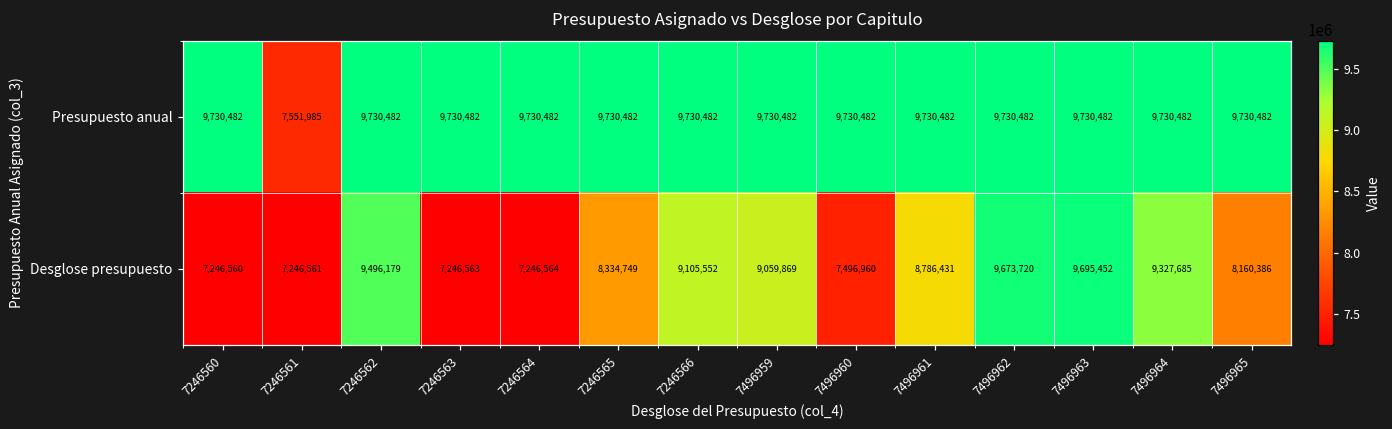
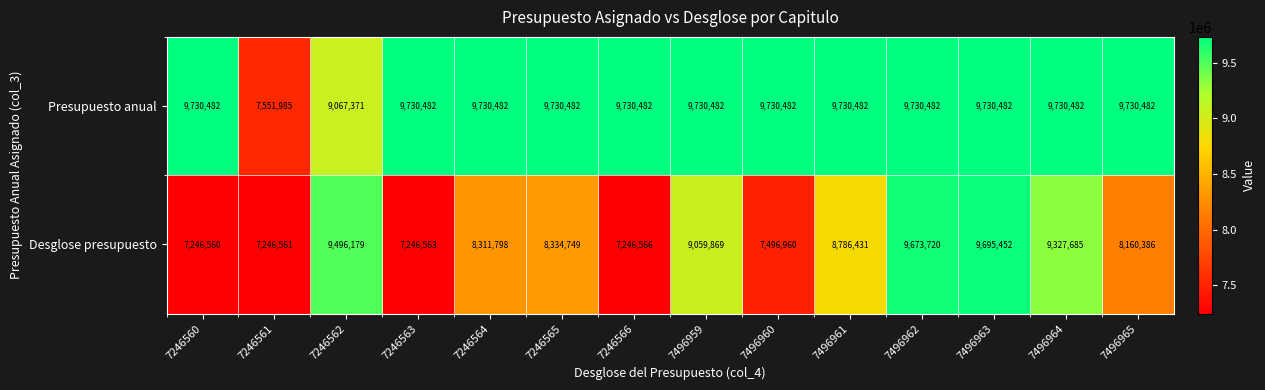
  {
    "Presupuesto anual": {
      "7246560": "9,730,482",
      "7246561": "7,551,985",
-     "7246562": "9,730,482",
+     "7246562": "9,067,371",
      "7246563": "9,730,482",
      "7246564": "9,730,482",
      "7246565": "9,730,482",
      "7246566": "9,730,482",
      "7496959": "9,730,482",
      "7496960": "9,730,482",
      "7496961": "9,730,482",
      "7496962": "9,730,482",
      "7496963": "9,730,482",
      "7496964": "9,730,482",
      "7496965": "9,730,482"
    },
    "Desglose presupuesto": {
      "7246560": "7,246,560",
      "7246561": "7,246,561",
      "7246562": "9,496,179",
      "7246563": "7,246,563",
-     "7246564": "7,246,564",
+     "7246564": "8,311,798",
      "7246565": "8,334,749",
-     "7246566": "9,105,552",
+     "7246566": "7,246,566",
      "7496959": "9,059,869",
      "7496960": "7,496,960",
      "7496961": "8,786,431",
      "7496962": "9,673,720",
      "7496963": "9,695,452",
      "7496964": "9,327,685",
      "7496965": "8,160,386"
    }
  }
